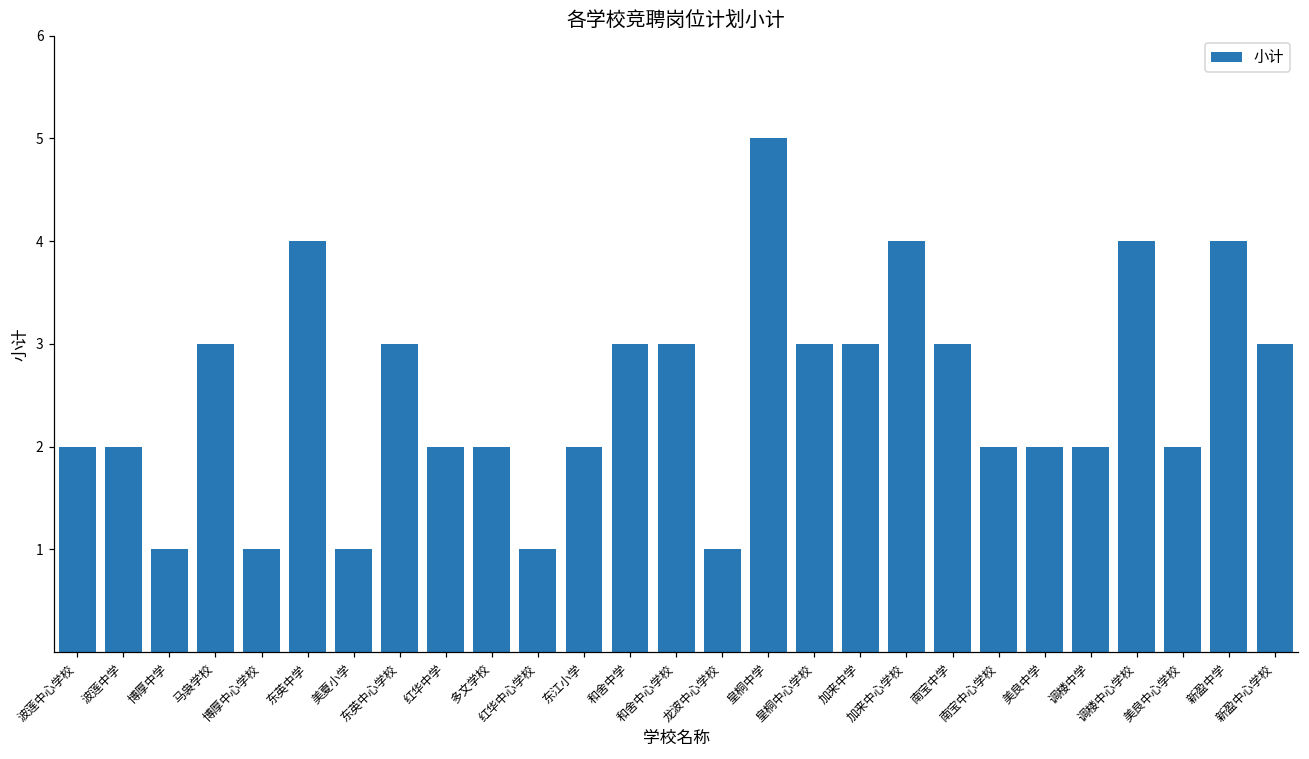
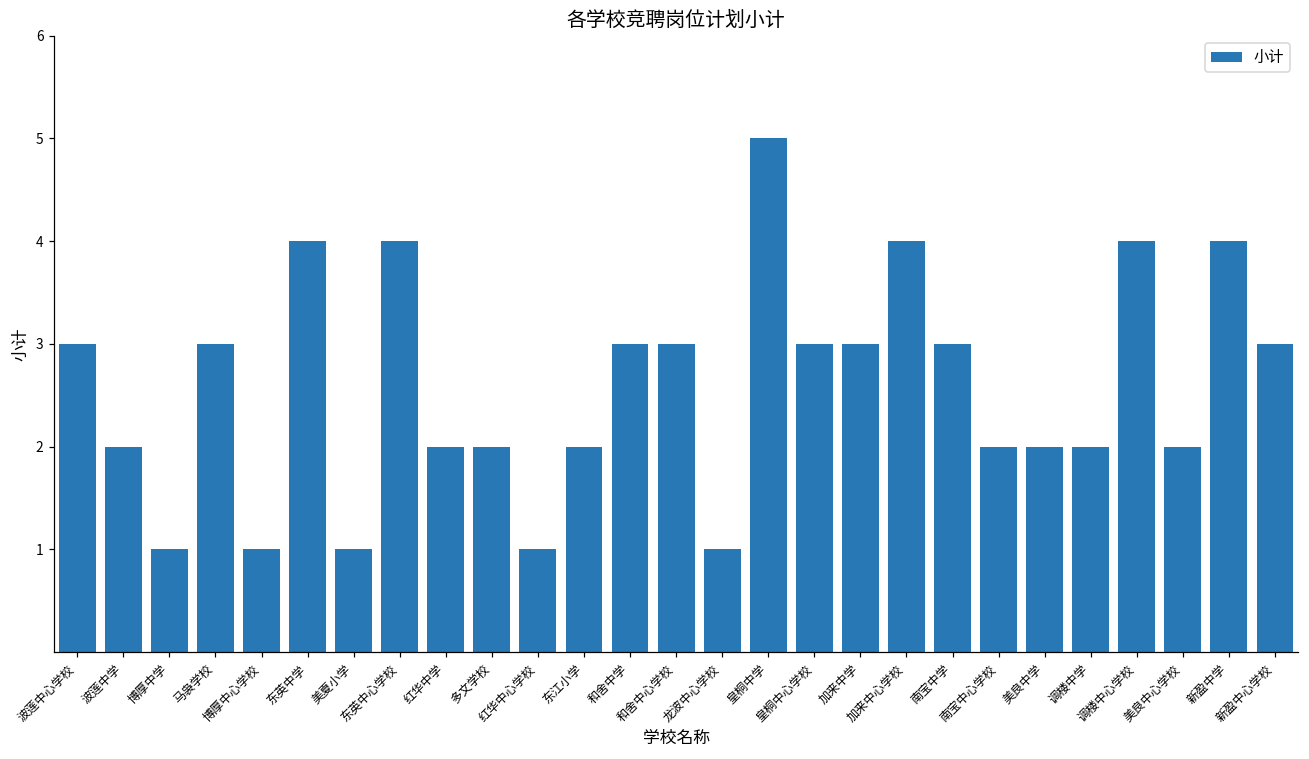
  {
-   "波莲中心学校": 2,
+   "波莲中心学校": 3,
    "波莲中学": 2,
    "博厚中学": 1,
    "马袅学校": 3,
    "博厚中心学校": 1,
    "东英中学": 4,
    "美夏小学": 1,
-   "东英中心学校": 3,
+   "东英中心学校": 4,
    "红华中学": 2,
    "多文学校": 2,
    "红华中心学校": 1,
    "东江小学": 2,
    "和舍中学": 3,
    "和舍中心学校": 3,
    "龙波中心学校": 1,
    "皇桐中学": 5,
    "皇桐中心学校": 3,
    "加来中学": 3,
    "加来中心学校": 4,
    "南宝中学": 3,
    "南宝中心学校": 2,
    "美良中学": 2,
    "调楼中学": 2,
    "调楼中心学校": 4,
    "美良中心学校": 2,
    "新盈中学": 4,
    "新盈中心学校": 3
  }
